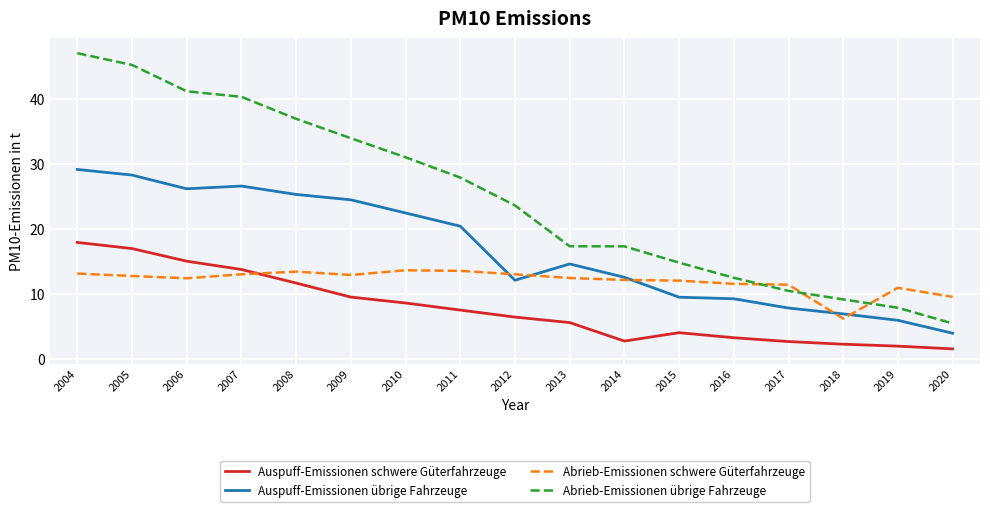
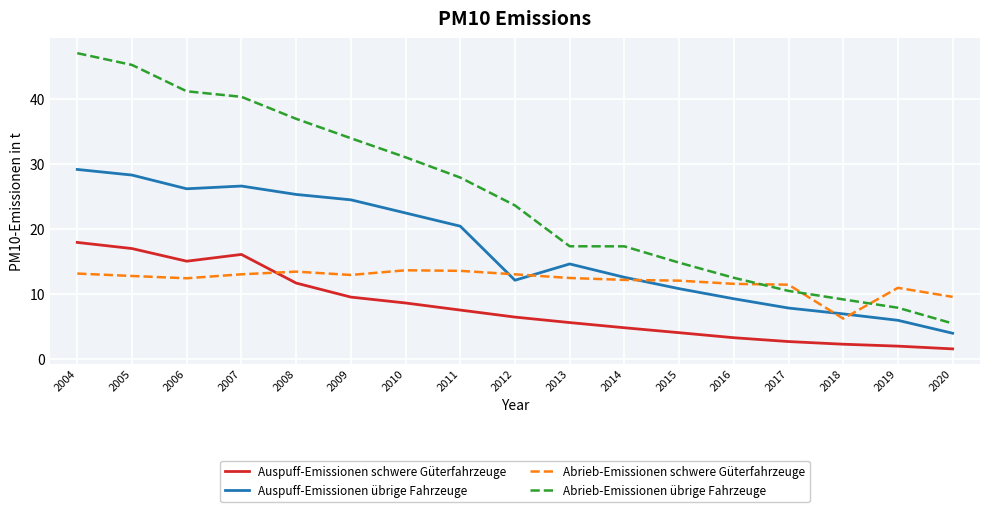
  {
    "Auspuff-Emissionen schwere Güterfahrzeuge": {
      "2004": 18,
      "2005": 17,
      "2006": 15,
-     "2007": 14,
+     "2007": 16,
      "2008": 12,
      "2009": 9,
      "2010": 9,
      "2011": 7,
      "2012": 6,
      "2013": 6,
-     "2014": 3,
+     "2014": 5,
      "2015": 4,
      "2016": 3,
      "2017": 3,
      "2018": 2,
      "2019": 2,
      "2020": 2
    },
    "Auspuff-Emissionen übrige Fahrzeuge": {
      "2004": 29,
      "2005": 28,
      "2006": 26,
      "2007": 27,
      "2008": 25,
      "2009": 24,
      "2010": 22,
      "2011": 20,
      "2012": 12,
      "2013": 15,
      "2014": 13,
-     "2015": 9,
+     "2015": 11,
      "2016": 9,
      "2017": 8,
      "2018": 7,
      "2019": 6,
      "2020": 4
    },
    "Abrieb-Emissionen schwere Güterfahrzeuge": {
      "2004": 13,
      "2005": 13,
      "2006": 12,
      "2007": 13,
      "2008": 13,
      "2009": 13,
      "2010": 14,
      "2011": 14,
      "2012": 13,
      "2013": 12,
      "2014": 12,
      "2015": 12,
      "2016": 12,
      "2017": 11,
      "2018": 6,
      "2019": 11,
      "2020": 10
    },
    "Abrieb-Emissionen übrige Fahrzeuge": {
      "2004": 47,
      "2005": 45,
      "2006": 41,
      "2007": 40,
      "2008": 37,
      "2009": 34,
      "2010": 31,
      "2011": 28,
      "2012": 24,
      "2013": 17,
      "2014": 17,
      "2015": 15,
      "2016": 12,
      "2017": 10,
      "2018": 9,
      "2019": 8,
      "2020": 5
    }
  }
